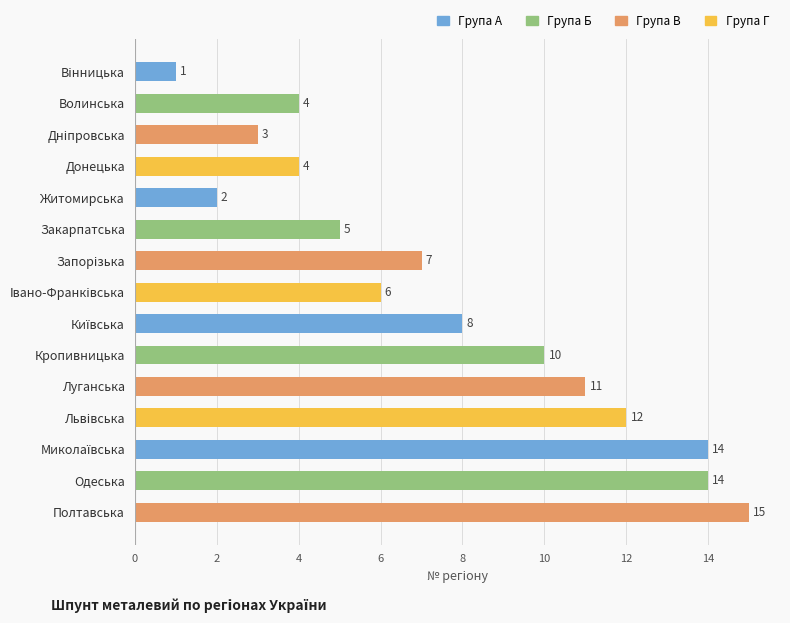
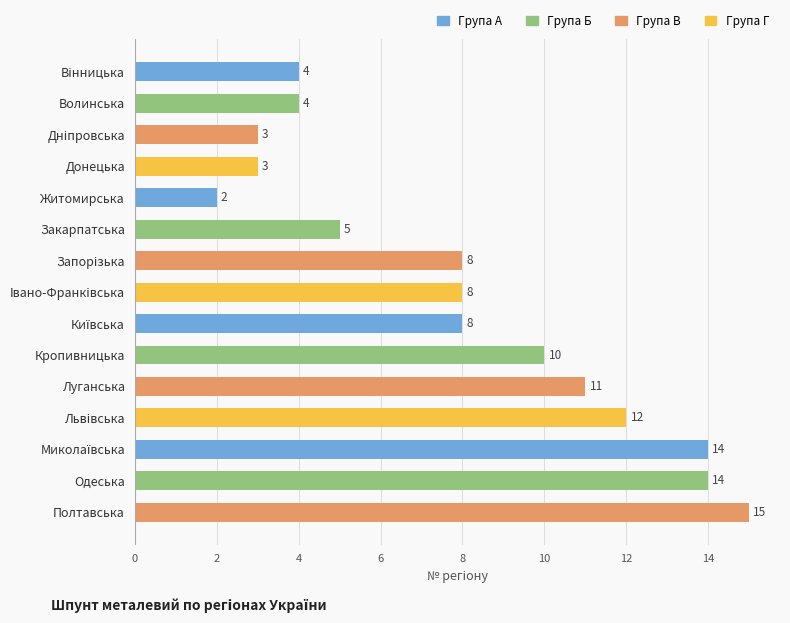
  {
-   "Вінницька": 1,
+   "Вінницька": 4,
    "Волинська": 4,
    "Дніпровська": 3,
-   "Донецька": 4,
+   "Донецька": 3,
    "Житомирська": 2,
    "Закарпатська": 5,
-   "Запорізька": 7,
-   "Івано-Франківська": 6,
+   "Запорізька": 8,
+   "Івано-Франківська": 8,
    "Київська": 8,
    "Кропивницька": 10,
    "Луганська": 11,
    "Львівська": 12,
    "Миколаївська": 14,
    "Одеська": 14,
    "Полтавська": 15
  }
